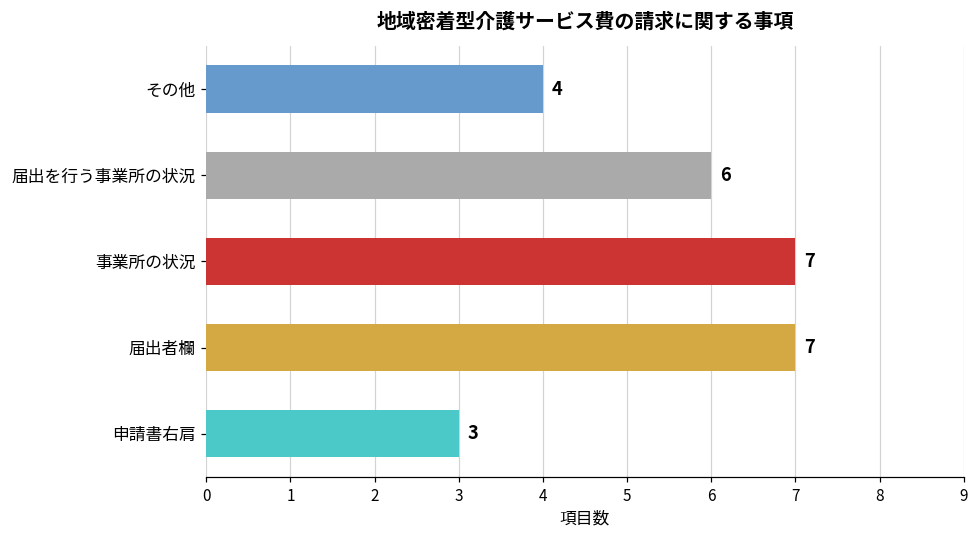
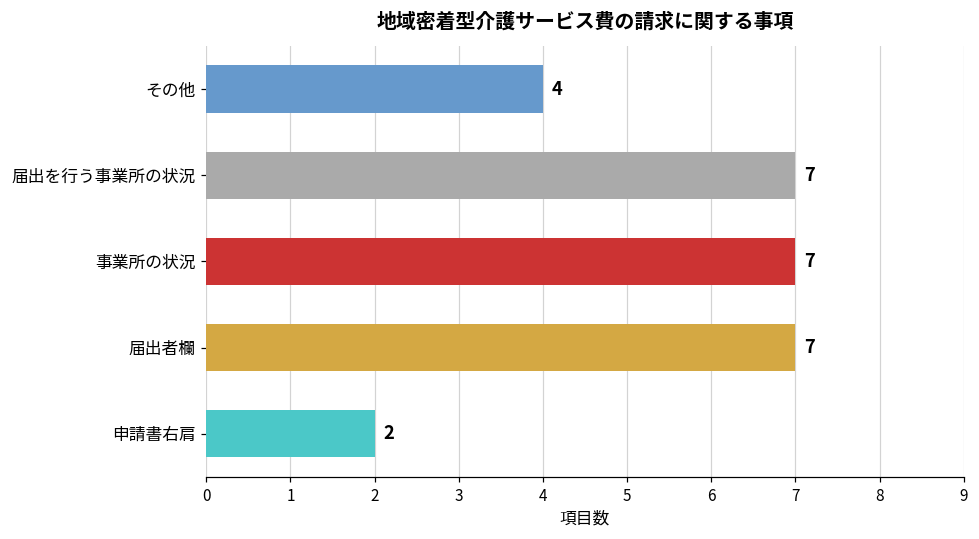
  {
    "その他": 4,
-   "届出を行う事業所の状況": 6,
+   "届出を行う事業所の状況": 7,
    "事業所の状況": 7,
    "届出者欄": 7,
-   "申請書右肩": 3
+   "申請書右肩": 2
  }
